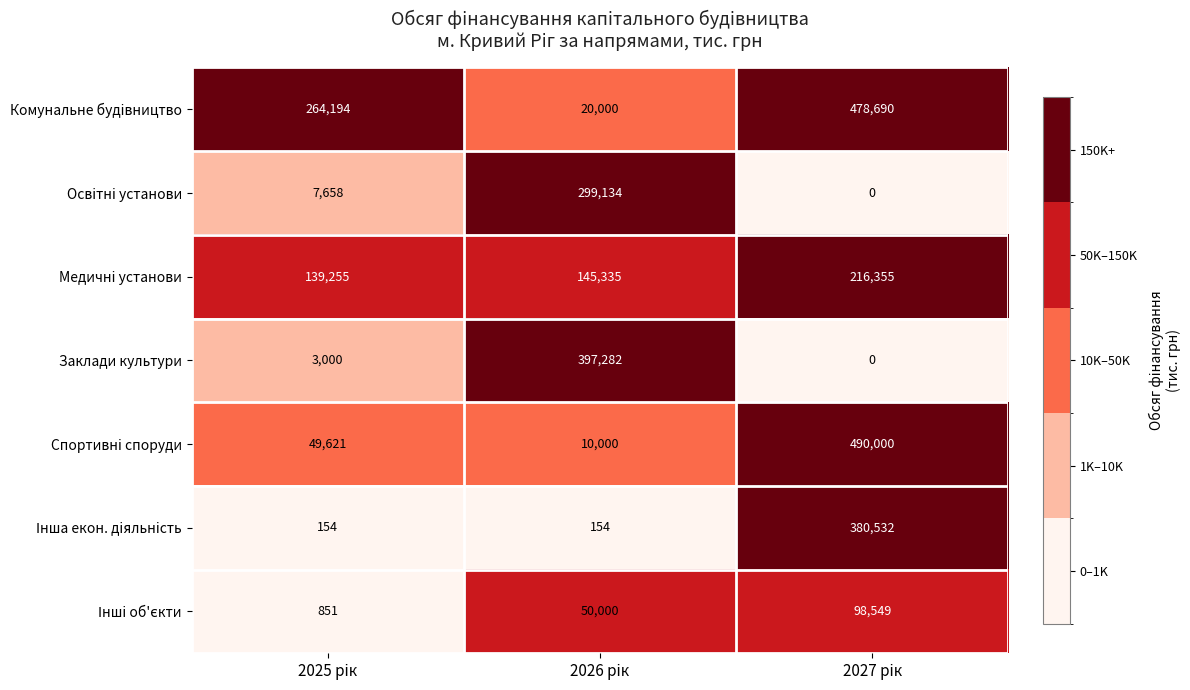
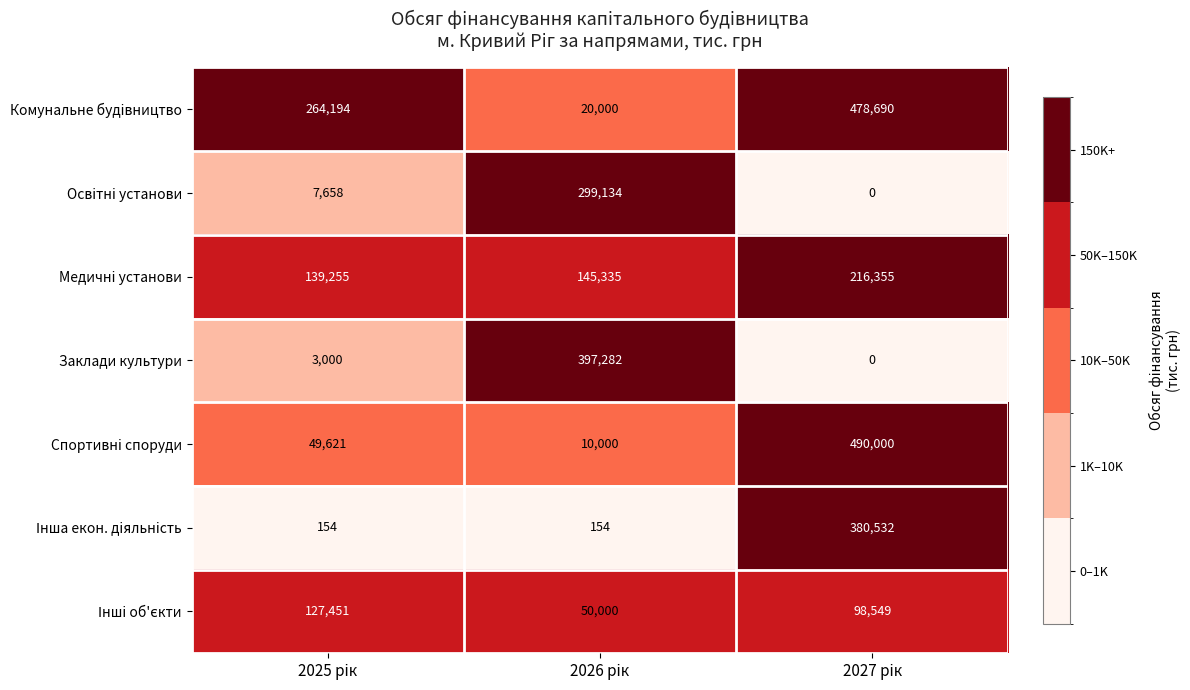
  {
    "Комунальне будівництво": {
      "2025 рік": "264,194",
      "2026 рік": "20,000",
      "2027 рік": "478,690"
    },
    "Освітні установи": {
      "2025 рік": "7,658",
      "2026 рік": "299,134",
      "2027 рік": "0"
    },
    "Медичні установи": {
      "2025 рік": "139,255",
      "2026 рік": "145,335",
      "2027 рік": "216,355"
    },
    "Заклади культури": {
      "2025 рік": "3,000",
      "2026 рік": "397,282",
      "2027 рік": "0"
    },
    "Спортивні споруди": {
      "2025 рік": "49,621",
      "2026 рік": "10,000",
      "2027 рік": "490,000"
    },
    "Інша екон. діяльність": {
      "2025 рік": "154",
      "2026 рік": "154",
      "2027 рік": "380,532"
    },
    "Інші об'єкти": {
-     "2025 рік": "851",
+     "2025 рік": "127,451",
      "2026 рік": "50,000",
      "2027 рік": "98,549"
    }
  }
